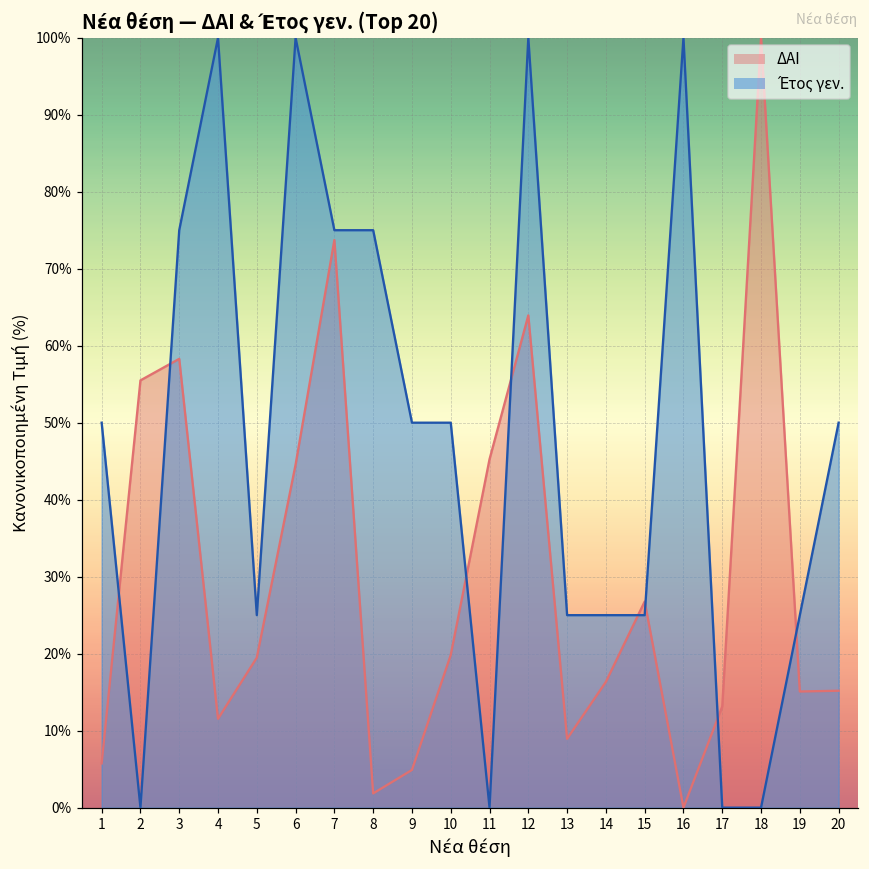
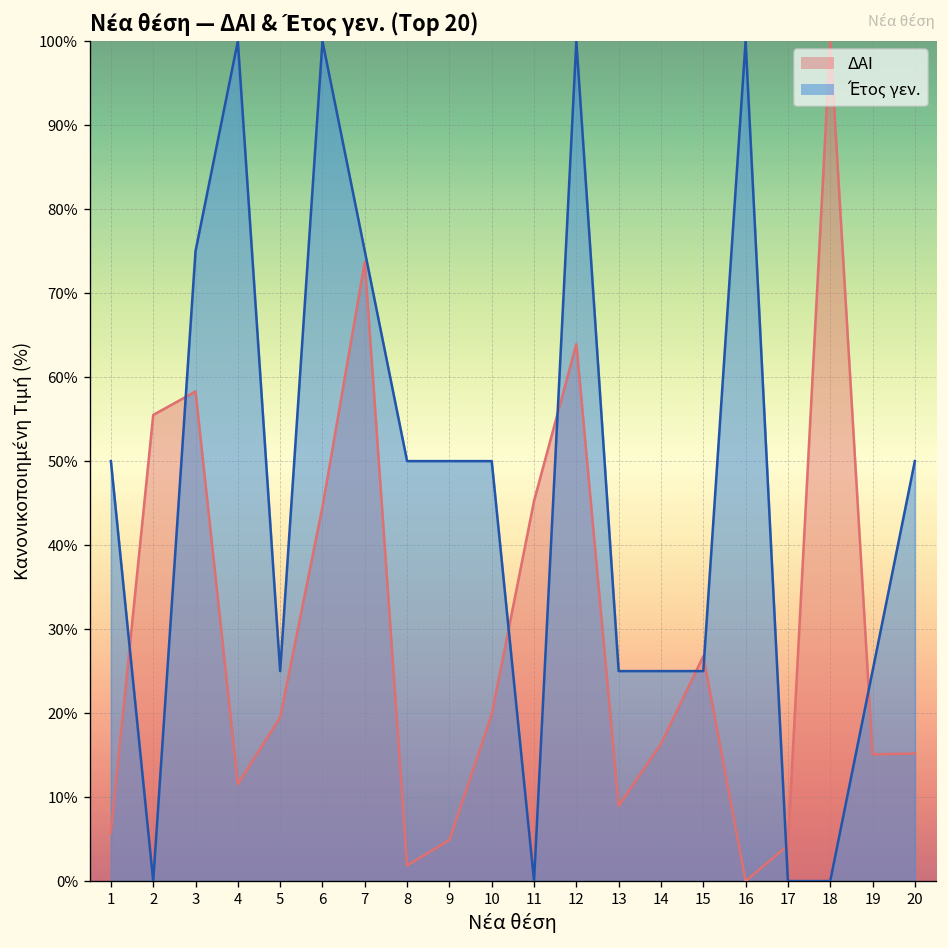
  {
    "ΔΑΙ": {
      "1": "6%",
      "2": "55%",
      "3": "58%",
      "4": "12%",
      "5": "19%",
      "6": "45%",
      "7": "74%",
      "8": "2%",
      "9": "5%",
      "10": "20%",
      "11": "45%",
      "12": "64%",
      "13": "9%",
      "14": "16%",
      "15": "27%",
      "16": "0%",
-     "17": "13%",
+     "17": "4%",
      "18": "100%",
      "19": "15%",
      "20": "15%"
    },
    "Έτος γεν.": {
      "1": "50%",
      "2": "0%",
      "3": "75%",
      "4": "100%",
      "5": "25%",
      "6": "100%",
      "7": "75%",
-     "8": "75%",
+     "8": "50%",
      "9": "50%",
      "10": "50%",
      "11": "0%",
      "12": "100%",
      "13": "25%",
      "14": "25%",
      "15": "25%",
      "16": "100%",
      "17": "0%",
      "18": "0%",
      "19": "25%",
      "20": "50%"
    }
  }
